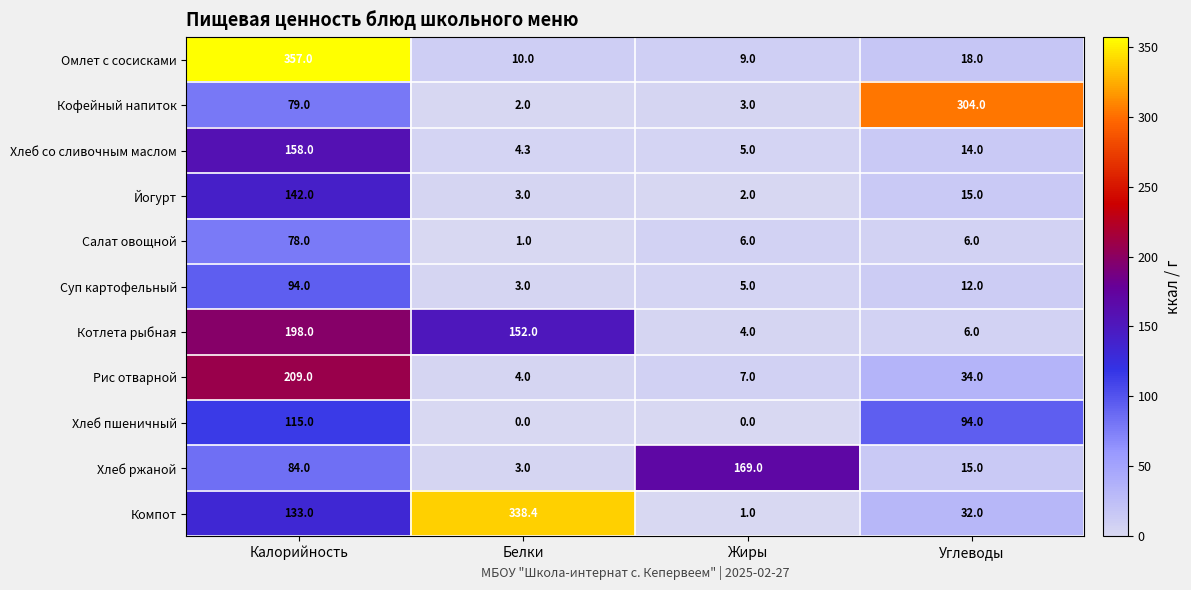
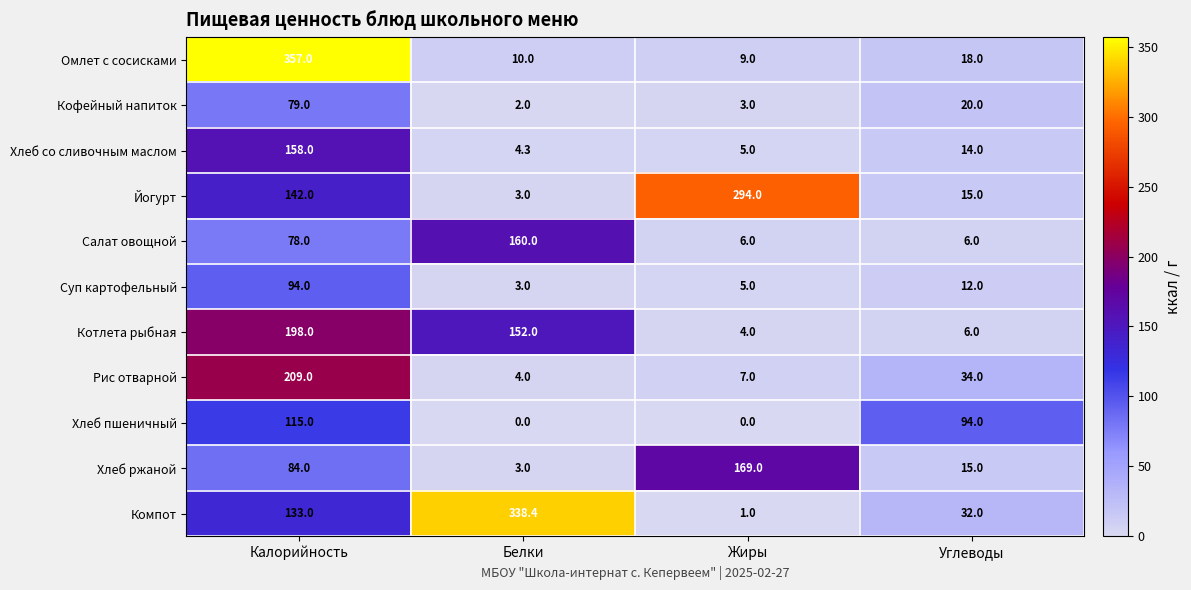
  {
    "Омлет с сосисками": {
      "Калорийность": 357.0,
      "Белки": 10.0,
      "Жиры": 9.0,
      "Углеводы": 18.0
    },
    "Кофейный напиток": {
      "Калорийность": 79.0,
      "Белки": 2.0,
      "Жиры": 3.0,
-     "Углеводы": 304.0
+     "Углеводы": 20.0
    },
    "Хлеб со сливочным маслом": {
      "Калорийность": 158.0,
      "Белки": 4.3,
      "Жиры": 5.0,
      "Углеводы": 14.0
    },
    "Йогурт": {
      "Калорийность": 142.0,
      "Белки": 3.0,
-     "Жиры": 2.0,
+     "Жиры": 294.0,
      "Углеводы": 15.0
    },
    "Салат овощной": {
      "Калорийность": 78.0,
-     "Белки": 1.0,
+     "Белки": 160.0,
      "Жиры": 6.0,
      "Углеводы": 6.0
    },
    "Суп картофельный": {
      "Калорийность": 94.0,
      "Белки": 3.0,
      "Жиры": 5.0,
      "Углеводы": 12.0
    },
    "Котлета рыбная": {
      "Калорийность": 198.0,
      "Белки": 152.0,
      "Жиры": 4.0,
      "Углеводы": 6.0
    },
    "Рис отварной": {
      "Калорийность": 209.0,
      "Белки": 4.0,
      "Жиры": 7.0,
      "Углеводы": 34.0
    },
    "Хлеб пшеничный": {
      "Калорийность": 115.0,
      "Белки": 0.0,
      "Жиры": 0.0,
      "Углеводы": 94.0
    },
    "Хлеб ржаной": {
      "Калорийность": 84.0,
      "Белки": 3.0,
      "Жиры": 169.0,
      "Углеводы": 15.0
    },
    "Компот": {
      "Калорийность": 133.0,
      "Белки": 338.4,
      "Жиры": 1.0,
      "Углеводы": 32.0
    }
  }
